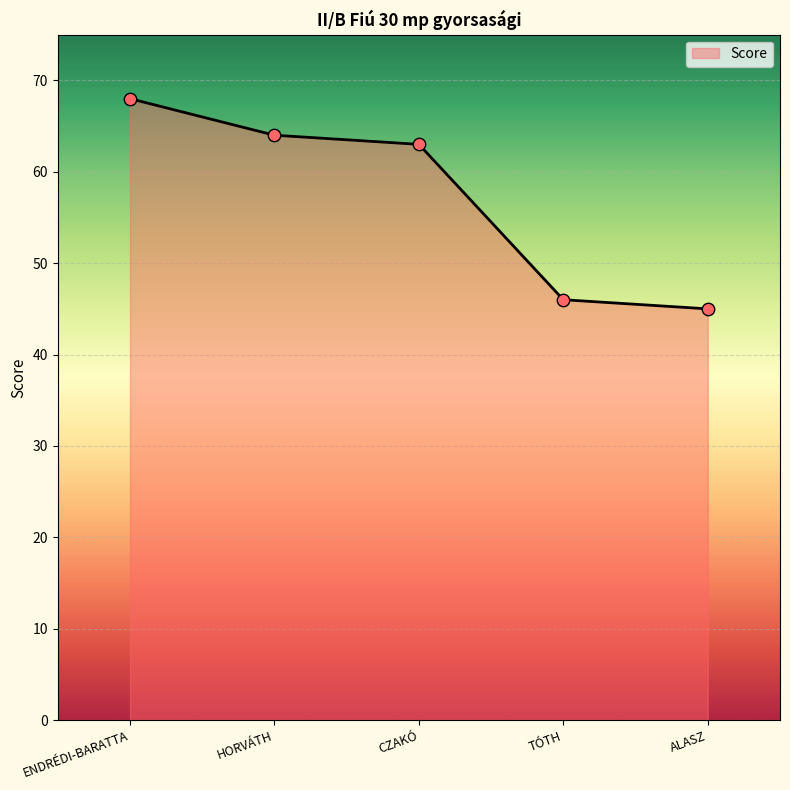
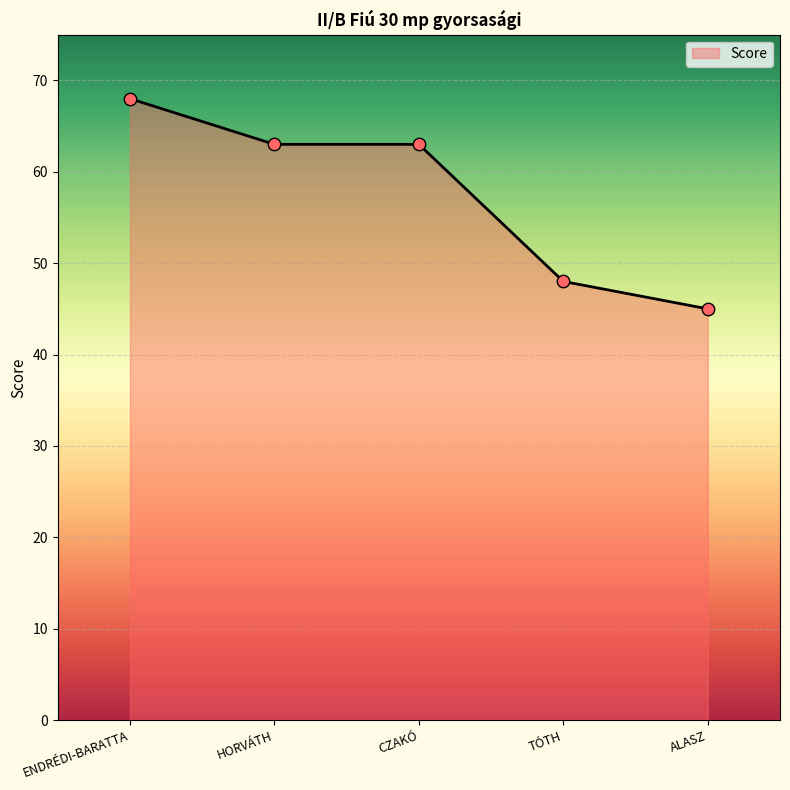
  {
    "ENDRÉDI-BARATTA": 68,
-   "HORVÁTH": 64,
+   "HORVÁTH": 63,
    "CZAKÓ": 63,
-   "TÓTH": 46,
+   "TÓTH": 48,
    "ALASZ": 45
  }
